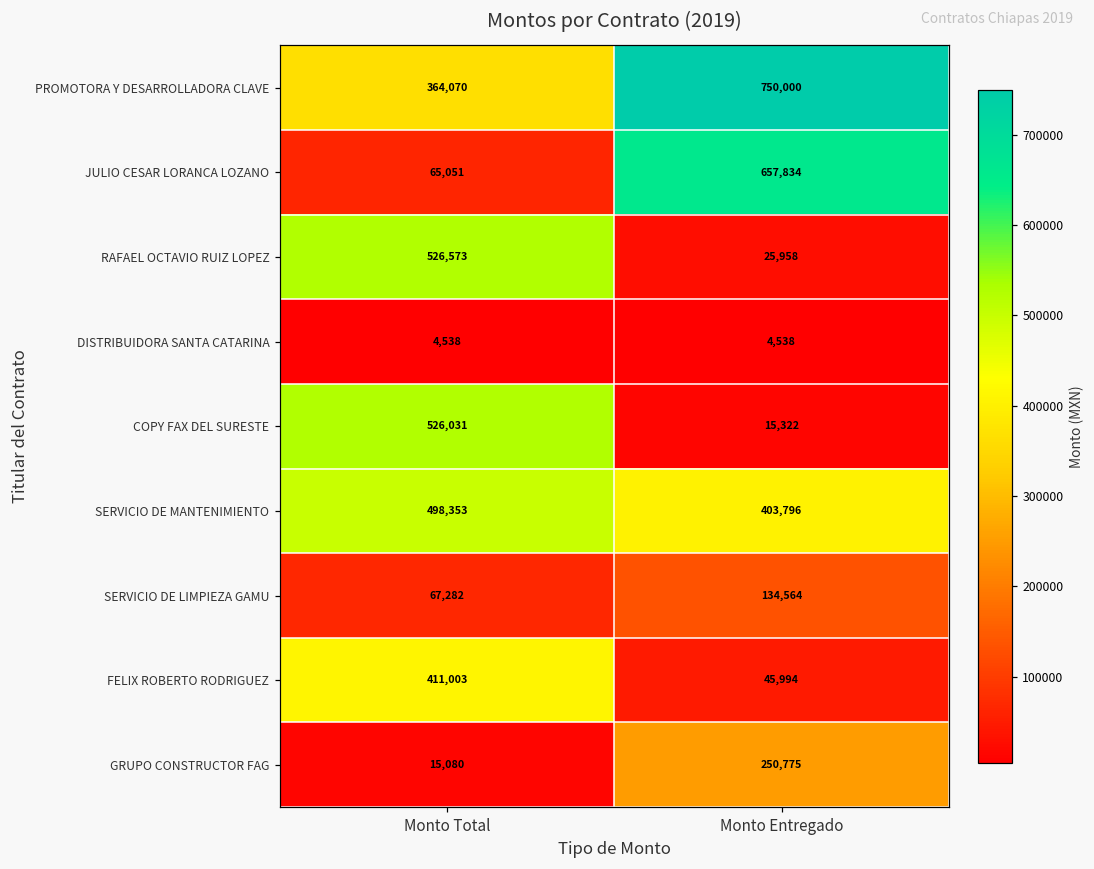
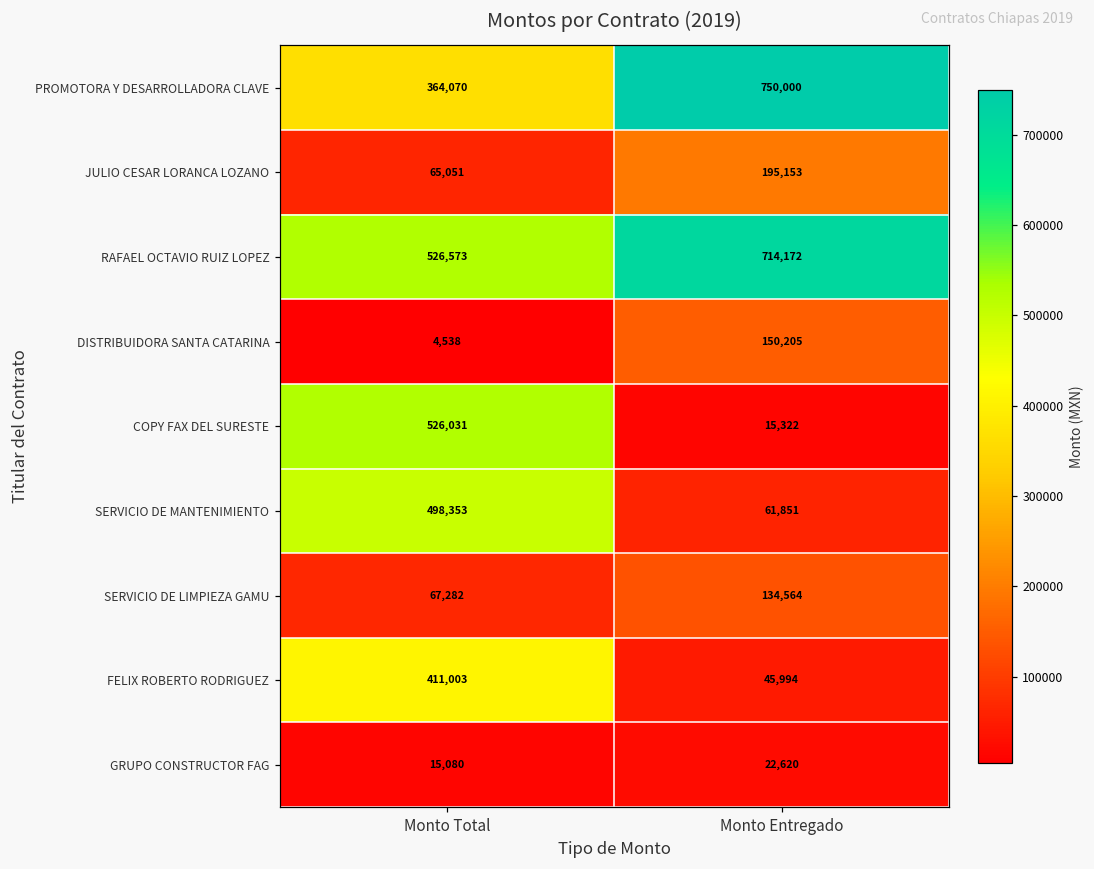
  {
    "PROMOTORA Y DESARROLLADORA CLAVE": {
      "Monto Total": "364,070",
      "Monto Entregado": "750,000"
    },
    "JULIO CESAR LORANCA LOZANO": {
      "Monto Total": "65,051",
-     "Monto Entregado": "657,834"
+     "Monto Entregado": "195,153"
    },
    "RAFAEL OCTAVIO RUIZ LOPEZ": {
      "Monto Total": "526,573",
-     "Monto Entregado": "25,958"
+     "Monto Entregado": "714,172"
    },
    "DISTRIBUIDORA SANTA CATARINA": {
      "Monto Total": "4,538",
-     "Monto Entregado": "4,538"
+     "Monto Entregado": "150,205"
    },
    "COPY FAX DEL SURESTE": {
      "Monto Total": "526,031",
      "Monto Entregado": "15,322"
    },
    "SERVICIO DE MANTENIMIENTO": {
      "Monto Total": "498,353",
-     "Monto Entregado": "403,796"
+     "Monto Entregado": "61,851"
    },
    "SERVICIO DE LIMPIEZA GAMU": {
      "Monto Total": "67,282",
      "Monto Entregado": "134,564"
    },
    "FELIX ROBERTO RODRIGUEZ": {
      "Monto Total": "411,003",
      "Monto Entregado": "45,994"
    },
    "GRUPO CONSTRUCTOR FAG": {
      "Monto Total": "15,080",
-     "Monto Entregado": "250,775"
+     "Monto Entregado": "22,620"
    }
  }
